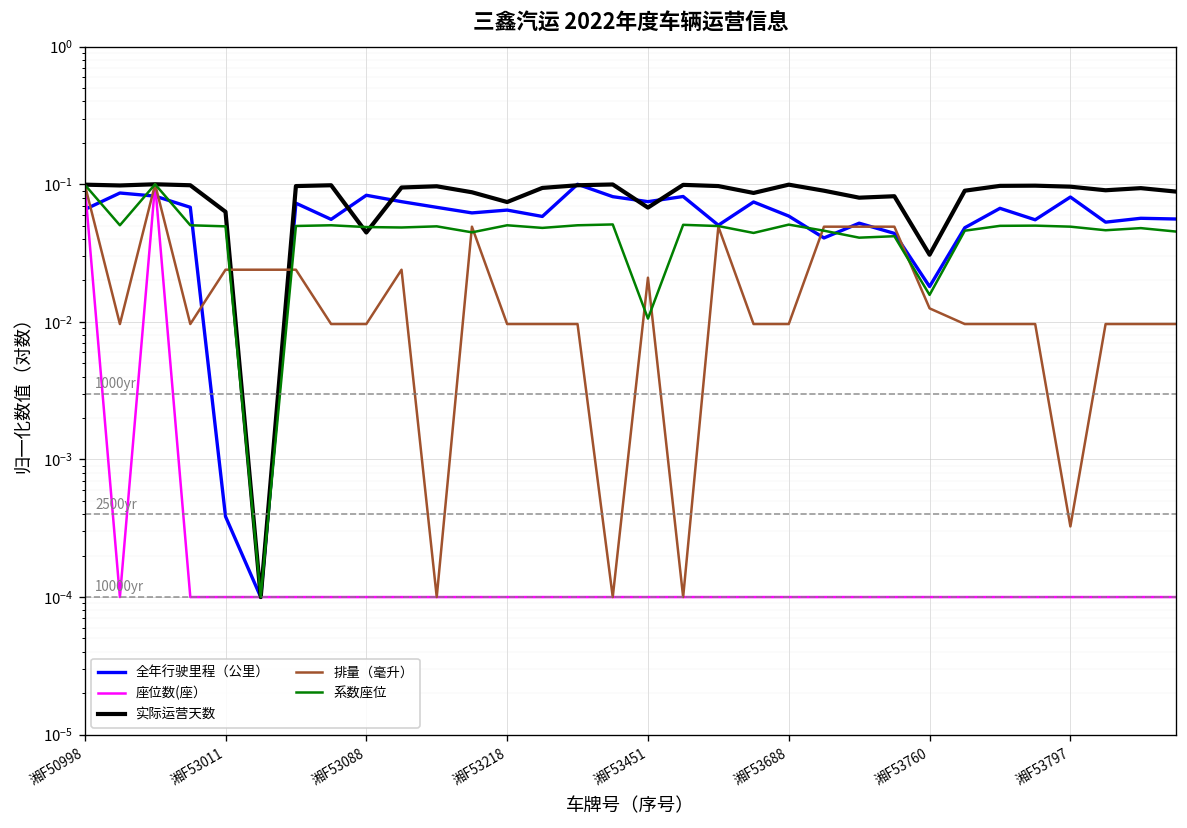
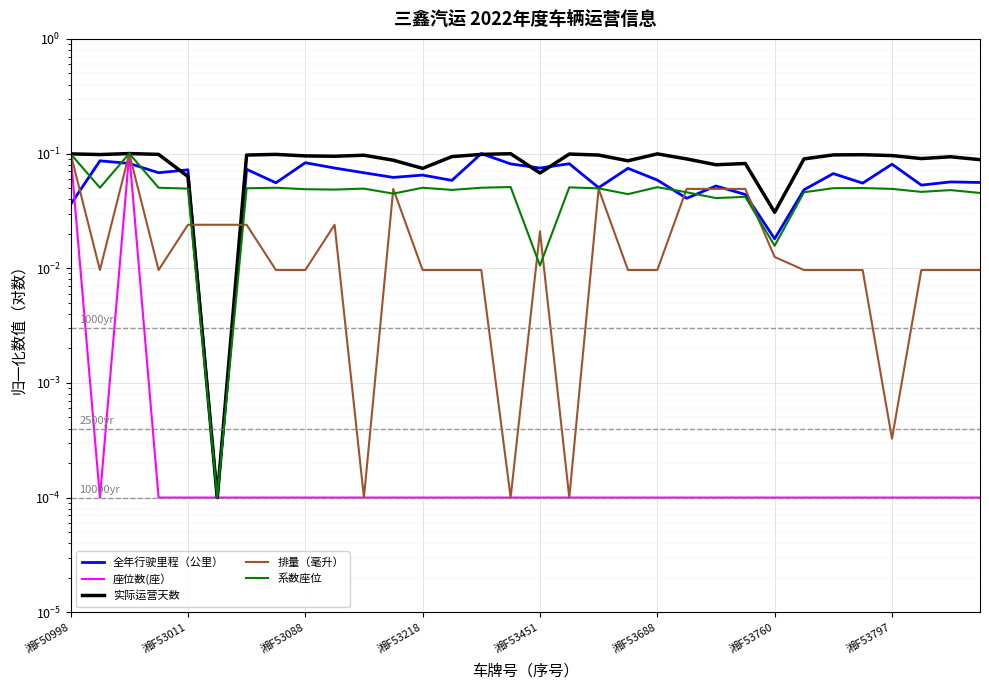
  {
    "全年行驶里程（公里）": {
-     "湘F50998": 0.07,
-     "湘F53011": 0.00039,
+     "湘F50998": 0.036,
+     "湘F53011": 0.07,
      "湘F53088": 0.08,
      "湘F53218": 0.06,
      "湘F53451": 0.07,
      "湘F53688": 0.06,
      "湘F53760": 0.018,
      "湘F53797": 0.08
    },
    "座位数(座）": {
      "湘F53011": 0.00010,
      "湘F53088": 0.00010,
      "湘F53218": 0.00010,
      "湘F53451": 0.00010,
      "湘F53688": 0.00010,
      "湘F53760": 0.00010,
      "湘F53797": 0.00010
    },
    "实际运营天数": {
      "湘F53011": 0.06,
-     "湘F53088": 0.045,
+     "湘F53088": 0.10,
      "湘F53218": 0.07,
      "湘F53451": 0.07,
      "湘F53688": 0.10,
      "湘F53760": 0.031,
      "湘F53797": 0.10
    },
    "排量（毫升）": {
      "湘F53011": 0.024,
      "湘F53088": 0.010,
      "湘F53218": 0.010,
      "湘F53451": 0.021,
      "湘F53688": 0.010,
      "湘F53760": 0.013,
      "湘F53797": 0.00033
    },
    "系数座位": {
      "湘F53011": 0.049,
      "湘F53088": 0.049,
      "湘F53218": 0.05,
      "湘F53451": 0.011,
      "湘F53688": 0.05,
      "湘F53760": 0.016,
      "湘F53797": 0.049
    }
  }
